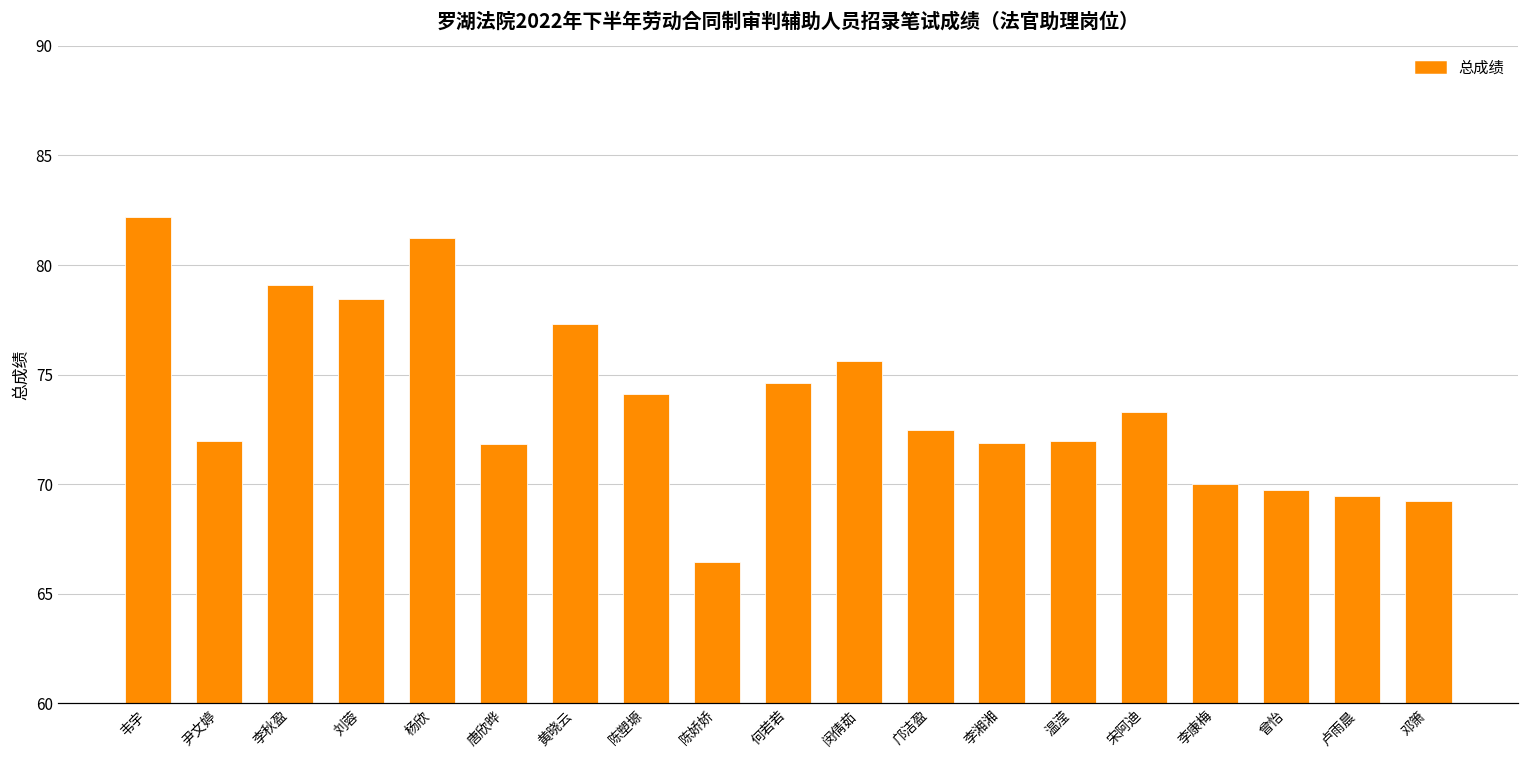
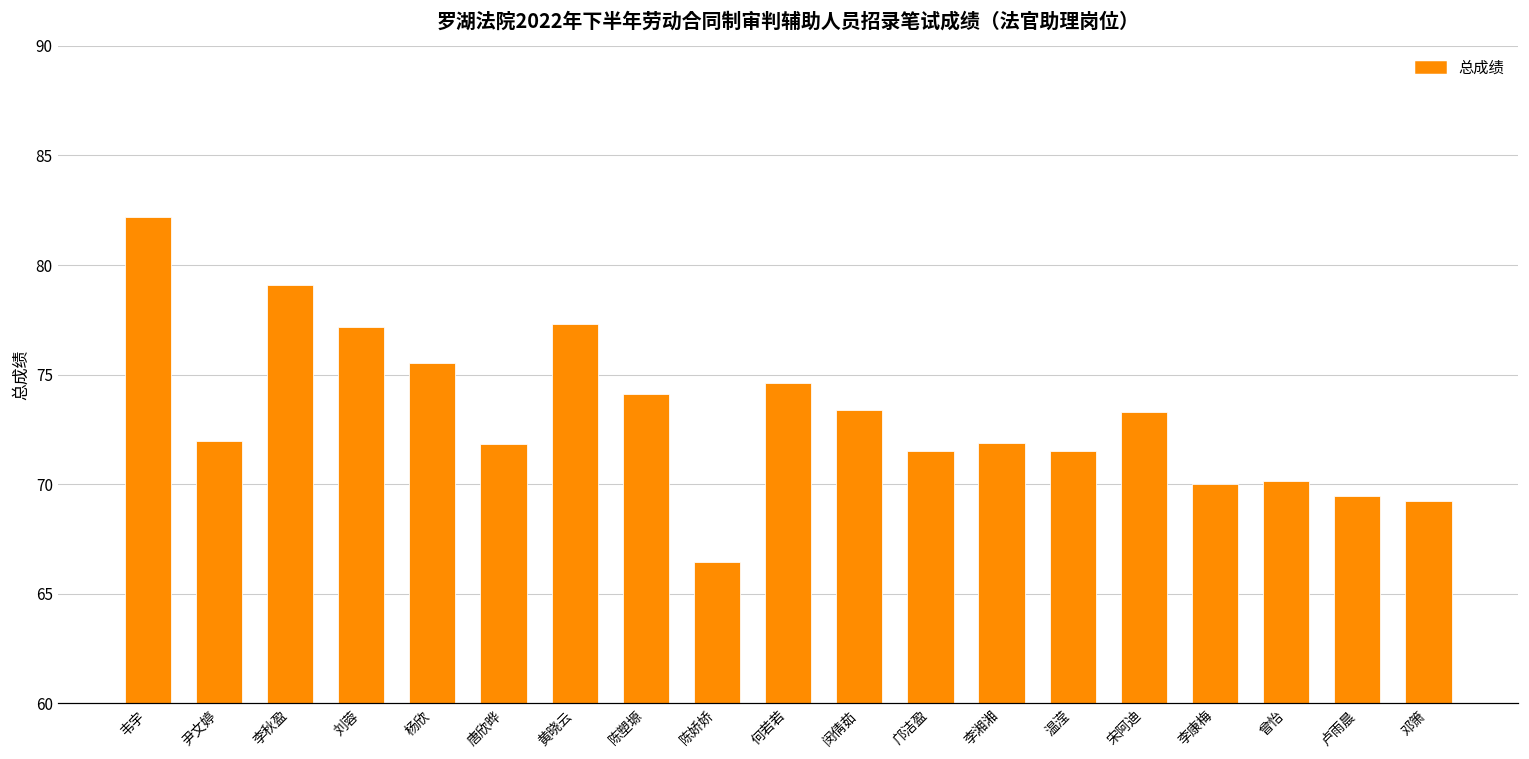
  {
    "韦宇": 82.2,
    "尹文婷": 72.0,
    "李秋盈": 79.1,
-   "刘蓉": 78.4,
-   "杨欣": 81.2,
+   "刘蓉": 77.2,
+   "杨欣": 75.5,
    "唐欣晔": 71.8,
    "黄晓云": 77.3,
    "陈塑塬": 74.1,
    "陈娇娇": 66.5,
    "何若若": 74.6,
-   "闵倩茹": 75.6,
-   "邝洁盈": 72.5,
+   "闵倩茹": 73.4,
+   "邝洁盈": 71.5,
    "李湘湘": 71.9,
-   "温滢": 72.0,
+   "温滢": 71.5,
    "宋阿迪": 73.3,
    "李康梅": 70.0,
-   "曾怡": 69.7,
+   "曾怡": 70.2,
    "卢雨晨": 69.5,
    "邓箫": 69.2
  }
